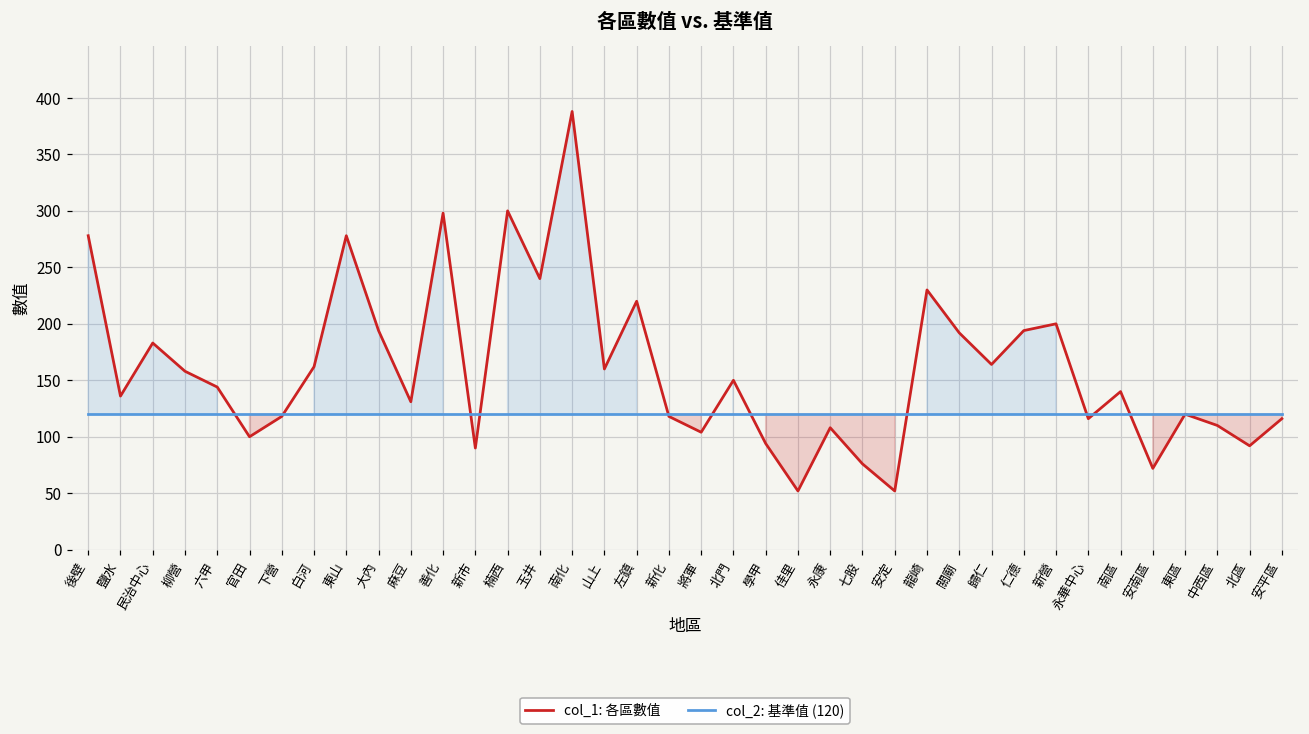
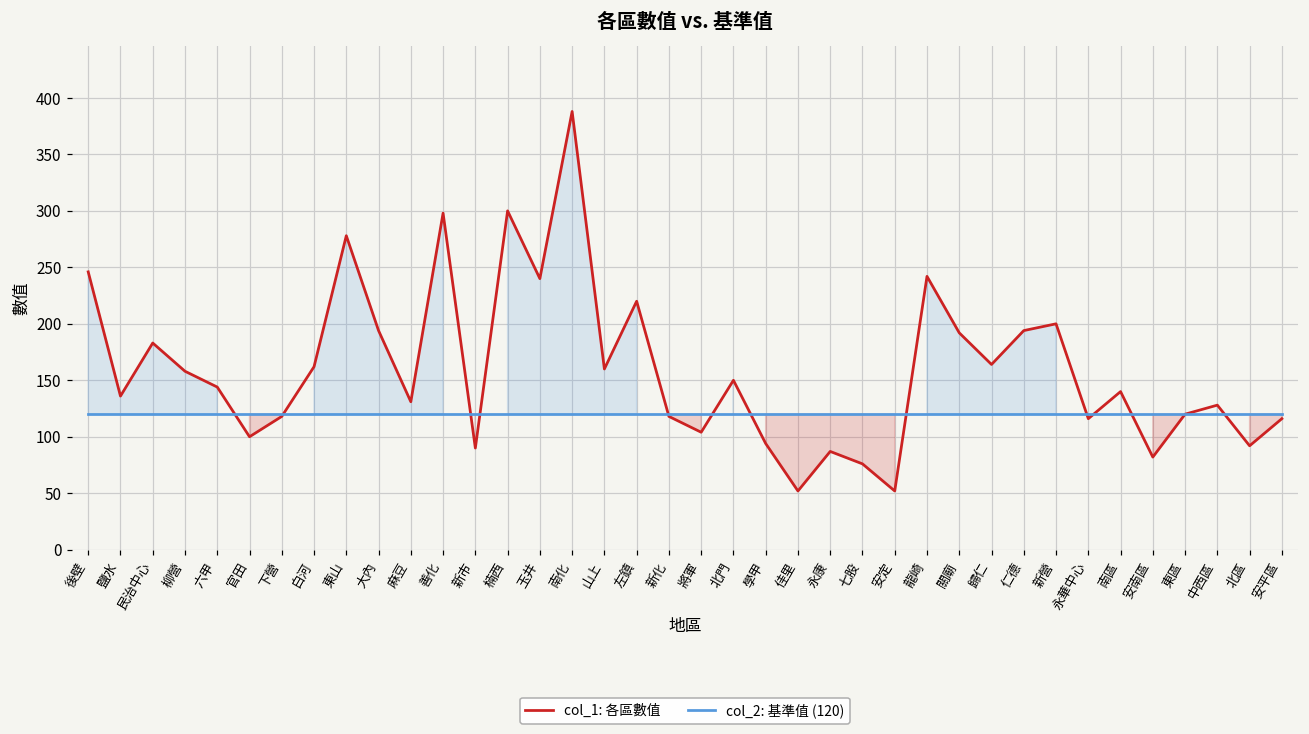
  {
    "col_1: 各區數值": {
-     "後壁": 278,
+     "後壁": 246,
      "鹽水": 136,
      "民治中心": 183,
      "柳營": 158,
      "六甲": 144,
      "官田": 100,
      "白河": 162,
      "東山": 278,
      "大內": 194,
      "麻豆": 131,
      "善化": 298,
      "新市": 90,
      "楠西": 300,
      "玉井": 240,
      "南化": 388,
      "山上": 160,
      "左鎮": 220,
      "將軍": 104,
      "北門": 150,
      "學甲": 94,
      "佳里": 52,
-     "永康": 108,
+     "永康": 87,
      "七股": 76,
      "安定": 52,
-     "龍崎": 230,
+     "龍崎": 242,
      "關廟": 192,
      "歸仁": 164,
      "仁德": 194,
      "新營": 200,
      "永華中心": 116,
      "南區": 140,
-     "安南區": 72,
-     "中西區": 110,
+     "安南區": 82,
+     "中西區": 128,
      "北區": 92,
      "安平區": 116
    },
    "col_2: 基準值 (120)": {
      "後壁": 120,
      "鹽水": 120,
      "民治中心": 120,
      "柳營": 120,
      "六甲": 120,
      "官田": 120,
      "白河": 120,
      "東山": 120,
      "大內": 120,
      "麻豆": 120,
      "善化": 120,
      "新市": 120,
      "楠西": 120,
      "玉井": 120,
      "南化": 120,
      "山上": 120,
      "左鎮": 120,
      "將軍": 120,
      "北門": 120,
      "學甲": 120,
      "佳里": 120,
      "永康": 120,
      "七股": 120,
      "安定": 120,
      "龍崎": 120,
      "關廟": 120,
      "歸仁": 120,
      "仁德": 120,
      "新營": 120,
      "永華中心": 120,
      "南區": 120,
      "安南區": 120,
      "中西區": 120,
      "北區": 120,
      "安平區": 120
    }
  }
